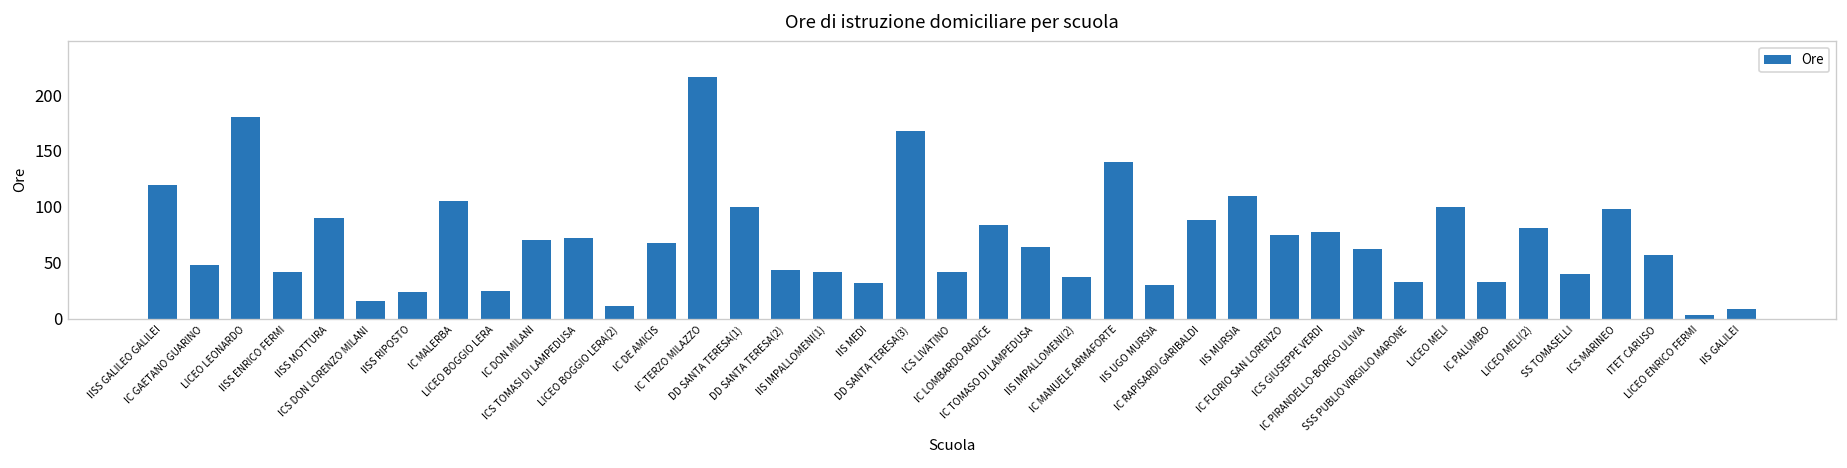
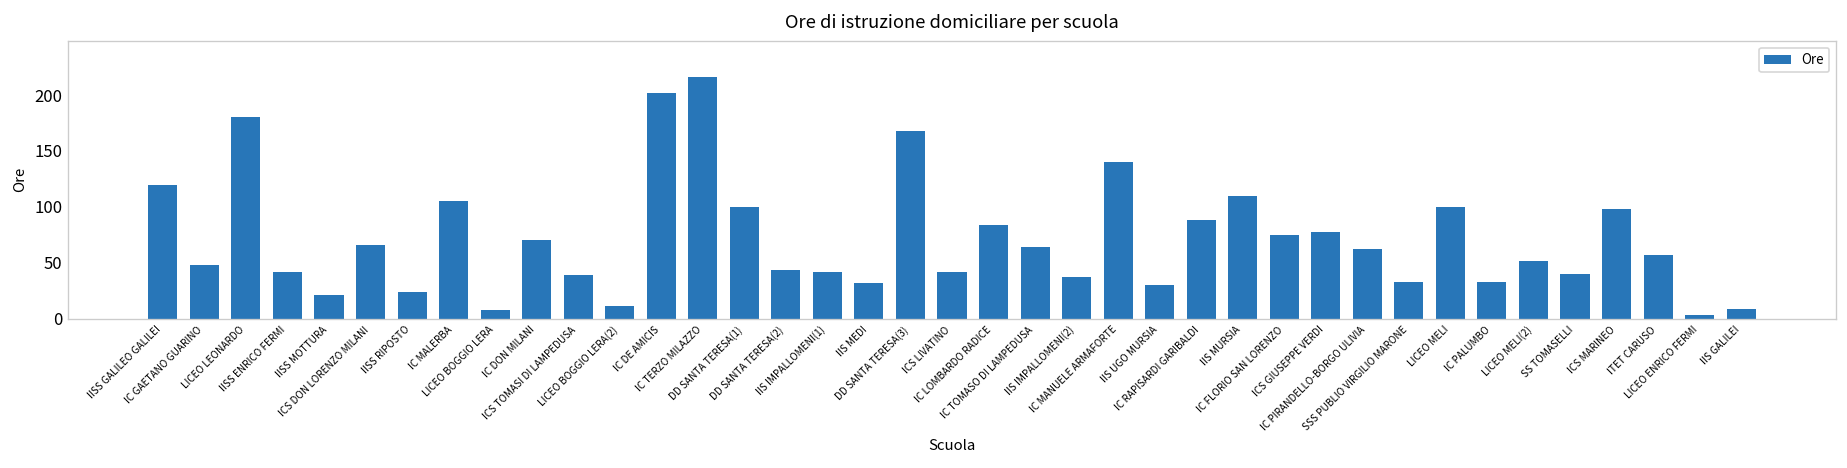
  {
    "IISS GALILEO GALILEI": 120,
    "IC GAETANO GUARINO": 50,
    "LICEO LEONARDO": 180,
    "IISS ENRICO FERMI": 40,
-   "IISS MOTTURA": 90,
-   "ICS DON LORENZO MILANI": 20,
+   "IISS MOTTURA": 20,
+   "ICS DON LORENZO MILANI": 70,
    "IISS RIPOSTO": 20,
    "IC MALERBA": 110,
-   "LICEO BOGGIO LERA": 30,
+   "LICEO BOGGIO LERA": 10,
    "IC DON MILANI": 70,
-   "ICS TOMASI DI LAMPEDUSA": 70,
+   "ICS TOMASI DI LAMPEDUSA": 40,
    "LICEO BOGGIO LERA(2)": 10,
-   "IC DE AMICIS": 70,
+   "IC DE AMICIS": 200,
    "IC TERZO MILAZZO": 220,
    "DD SANTA TERESA(1)": 100,
    "DD SANTA TERESA(2)": 40,
    "IIS IMPALLOMENI(1)": 40,
    "IIS MEDI": 30,
    "DD SANTA TERESA(3)": 170,
    "ICS LIVATINO": 40,
    "IC LOMBARDO RADICE": 80,
    "IC TOMASO DI LAMPEDUSA": 60,
    "IIS IMPALLOMENI(2)": 40,
    "IC MANUELE ARMAFORTE": 140,
    "IIS UGO MURSIA": 30,
    "IC RAPISARDI GARIBALDI": 90,
    "IIS MURSIA": 110,
    "IC FLORIO SAN LORENZO": 80,
    "ICS GIUSEPPE VERDI": 80,
    "IC PIRANDELLO-BORGO ULIVIA": 60,
    "SSS PUBLIO VIRGILIO MARONE": 30,
    "LICEO MELI": 100,
    "IC PALUMBO": 30,
-   "LICEO MELI(2)": 80,
+   "LICEO MELI(2)": 50,
    "SS TOMASELLI": 40,
    "ICS MARINEO": 100,
    "ITET CARUSO": 60,
    "LICEO ENRICO FERMI": 0,
    "IIS GALILEI": 10
  }
